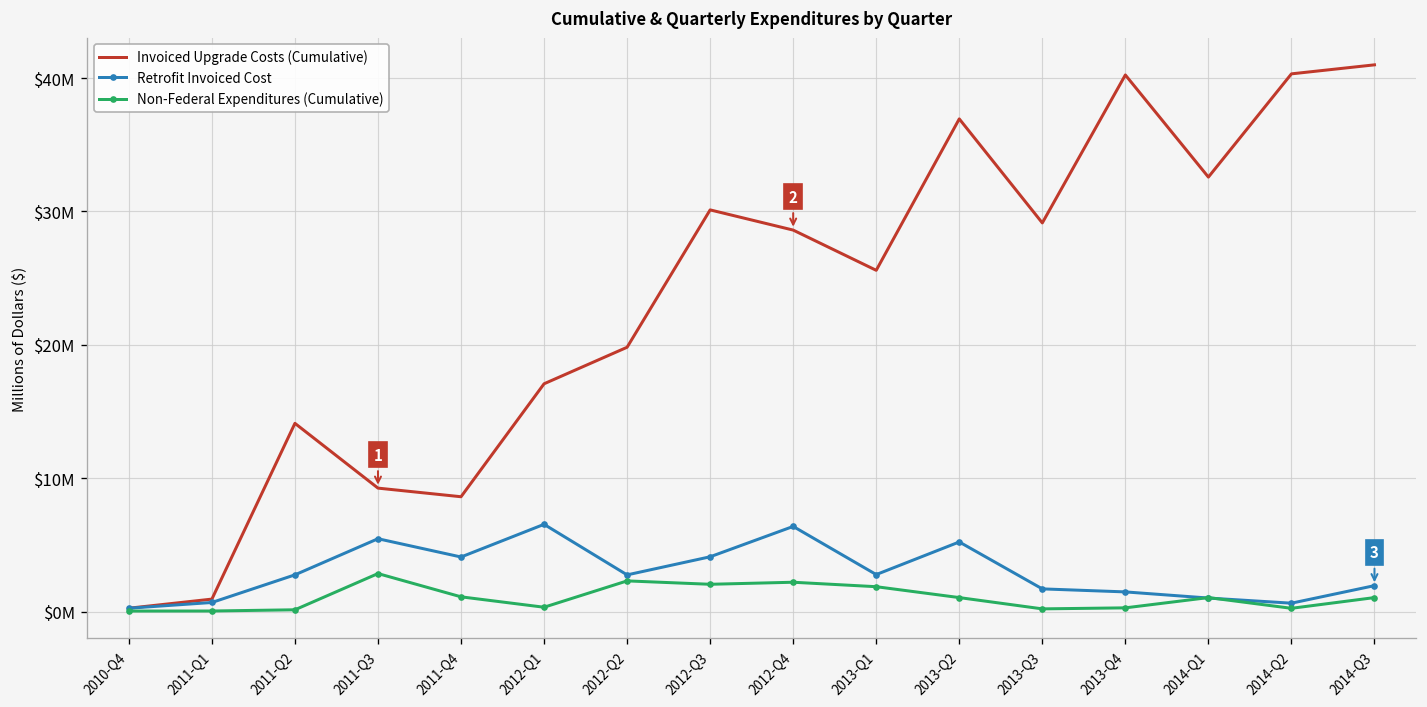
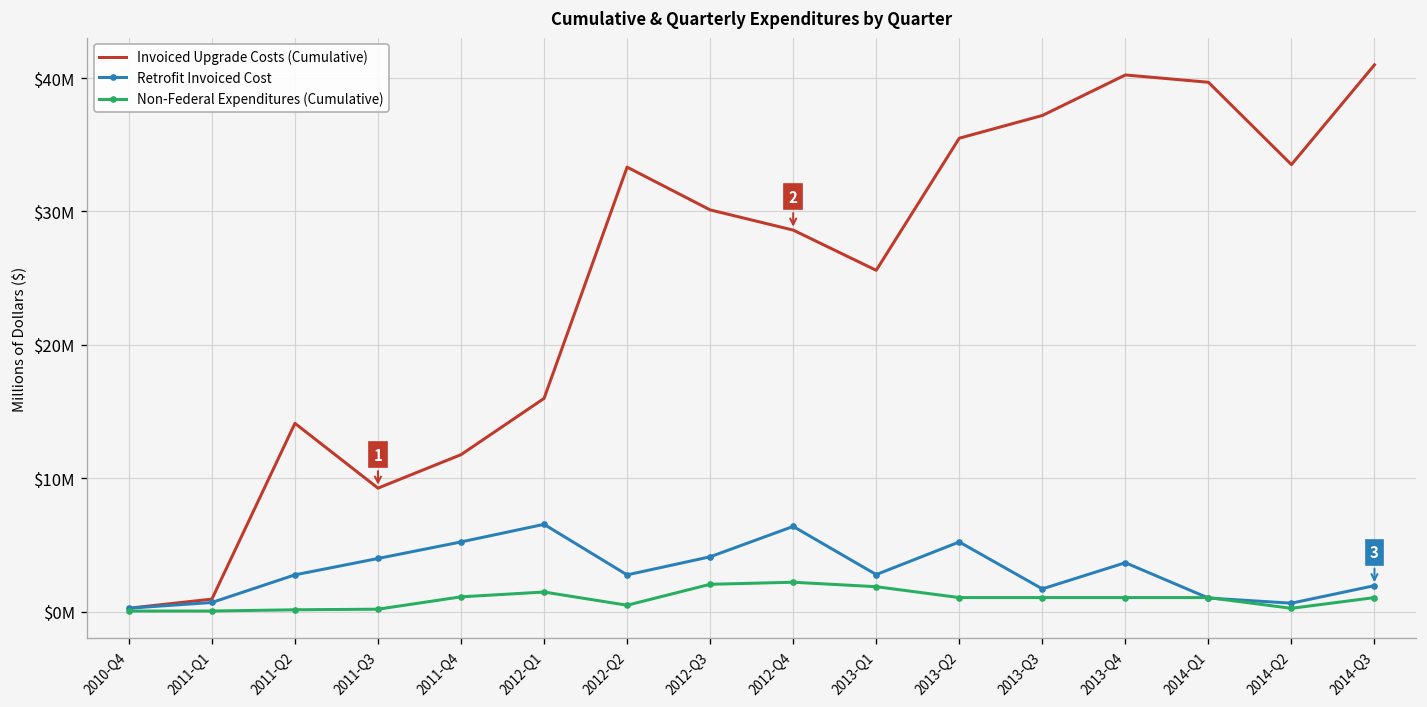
  {
    "Invoiced Upgrade Costs (Cumulative)": {
      "2011-Q1": "$900000",
      "2011-Q2": "$14100000",
-     "2011-Q4": "$8600000",
-     "2012-Q1": "$17100000",
-     "2012-Q2": "$19800000",
+     "2011-Q4": "$11800000",
+     "2012-Q1": "$16000000",
+     "2012-Q2": "$33300000",
      "2012-Q3": "$30100000",
      "2013-Q1": "$25600000",
-     "2013-Q2": "$36900000",
-     "2013-Q3": "$29100000",
+     "2013-Q2": "$35500000",
+     "2013-Q3": "$37200000",
      "2013-Q4": "$40200000",
-     "2014-Q1": "$32600000",
-     "2014-Q2": "$40300000",
+     "2014-Q1": "$39700000",
+     "2014-Q2": "$33500000",
      "2014-Q3": "$41000000"
    },
    "Retrofit Invoiced Cost": {
      "2011-Q1": "$700000",
      "2011-Q2": "$2800000",
-     "2011-Q3": "$5500000",
-     "2011-Q4": "$4100000",
+     "2011-Q3": "$4000000",
+     "2011-Q4": "$5200000",
      "2012-Q1": "$6500000",
      "2012-Q2": "$2800000",
      "2012-Q3": "$4100000",
      "2012-Q4": "$6400000",
      "2013-Q1": "$2800000",
      "2013-Q2": "$5200000",
      "2013-Q3": "$1700000",
-     "2013-Q4": "$1500000",
+     "2013-Q4": "$3700000",
      "2014-Q2": "$600000"
    },
    "Non-Federal Expenditures (Cumulative)": {
      "2011-Q1": "$0",
      "2011-Q2": "$100000",
-     "2011-Q3": "$2900000",
+     "2011-Q3": "$200000",
      "2011-Q4": "$1100000",
-     "2012-Q1": "$300000",
-     "2012-Q2": "$2300000",
+     "2012-Q1": "$1500000",
+     "2012-Q2": "$500000",
      "2012-Q3": "$2000000",
      "2012-Q4": "$2200000",
      "2013-Q1": "$1900000",
      "2013-Q2": "$1000000",
-     "2013-Q3": "$200000",
-     "2013-Q4": "$300000",
+     "2013-Q3": "$1000000",
+     "2013-Q4": "$1000000",
      "2014-Q2": "$200000",
      "2014-Q3": "$1000000"
    }
  }
